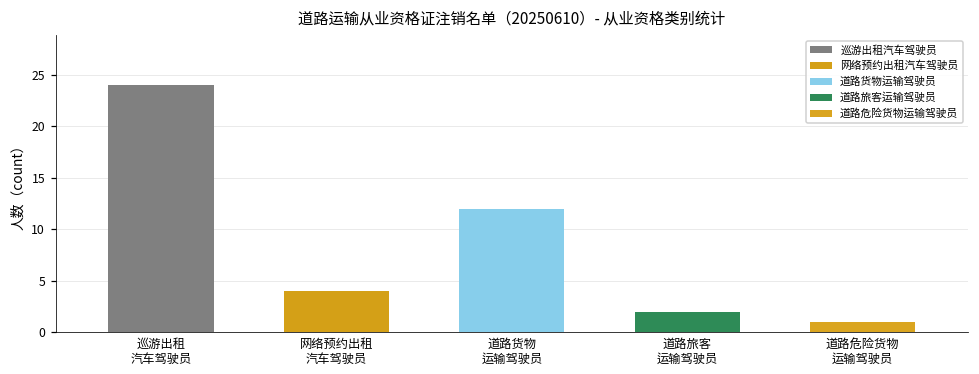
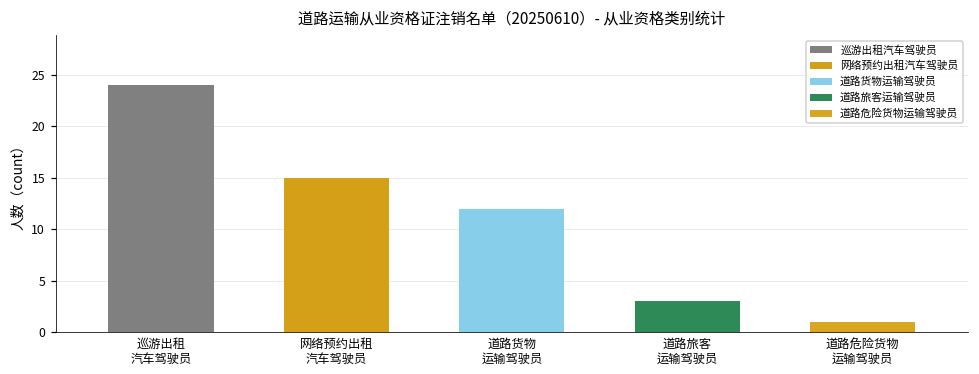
  {
    "巡游出租 汽车驾驶员": 24,
-   "网络预约出租 汽车驾驶员": 4,
+   "网络预约出租 汽车驾驶员": 15,
    "道路货物 运输驾驶员": 12,
-   "道路旅客 运输驾驶员": 2,
+   "道路旅客 运输驾驶员": 3,
    "道路危险货物 运输驾驶员": 1
  }
